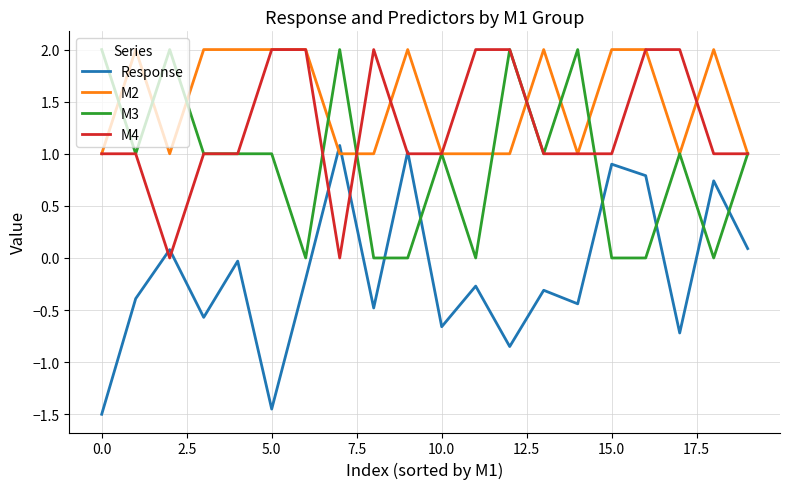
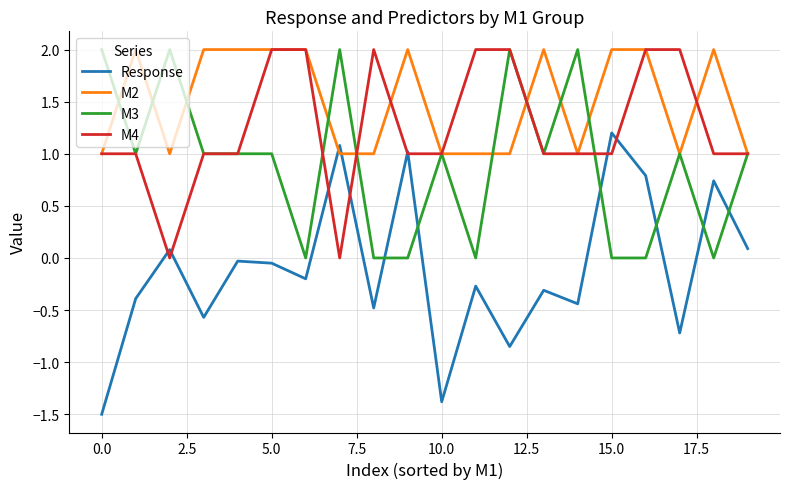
  {
    "Response": {
      "0.0": -1.50,
-     "5.0": -1.45,
-     "10.0": -0.66,
-     "15.0": 0.9
+     "5.0": -0.05,
+     "10.0": -1.38,
+     "15.0": 1.2
    },
    "M2": {
      "15.0": 2.00
    },
    "M3": {
      "5.0": 1.00,
      "15.0": 0.00
    },
    "M4": {
      "15.0": 1.00
    }
  }
